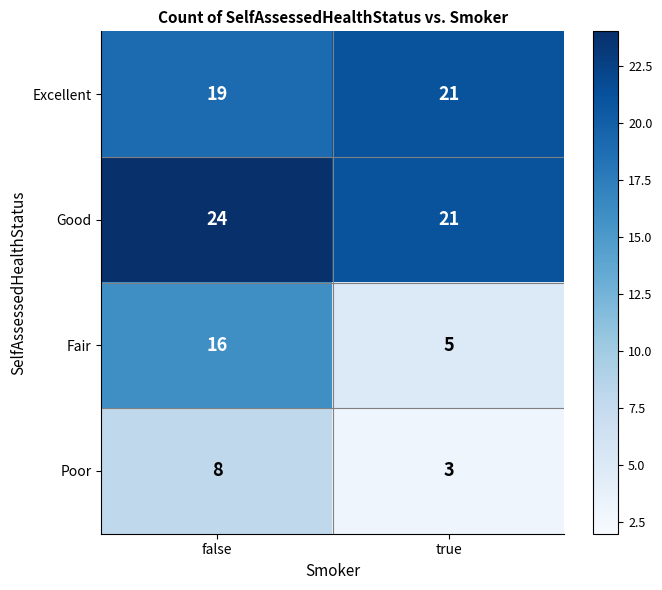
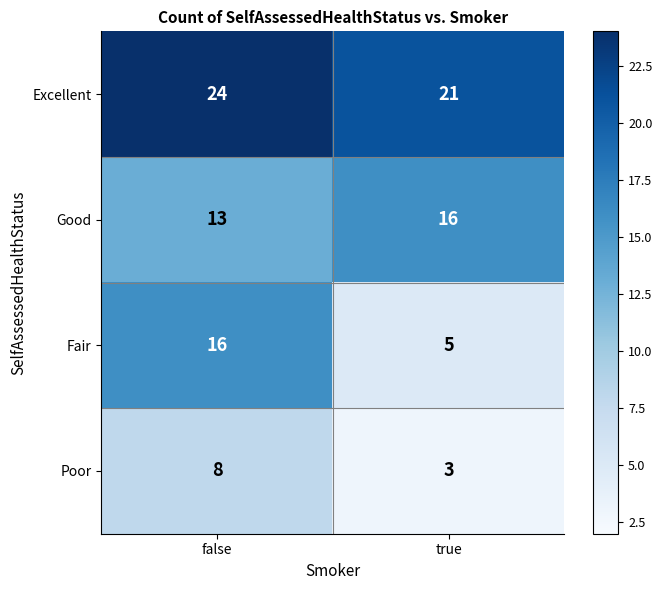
  {
    "Excellent": {
-     "false": 19,
+     "false": 24,
      "true": 21
    },
    "Good": {
-     "false": 24,
-     "true": 21
+     "false": 13,
+     "true": 16
    },
    "Fair": {
      "false": 16,
      "true": 5
    },
    "Poor": {
      "false": 8,
      "true": 3
    }
  }
